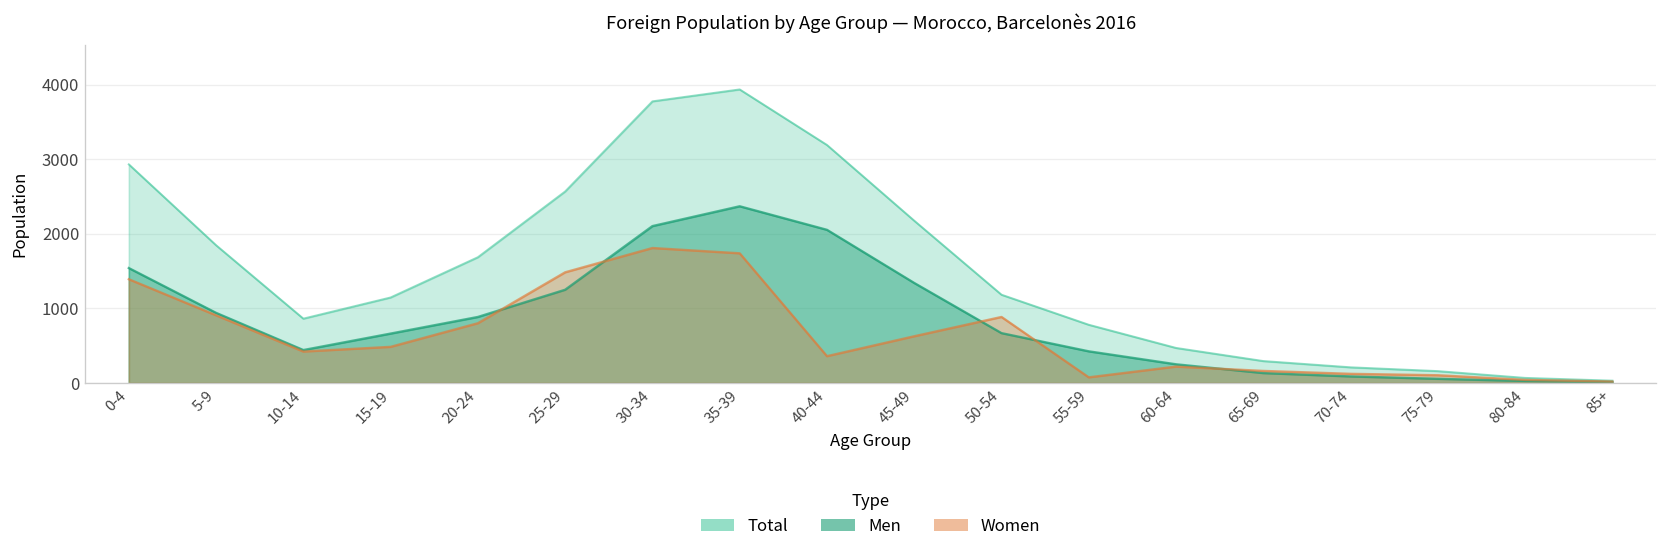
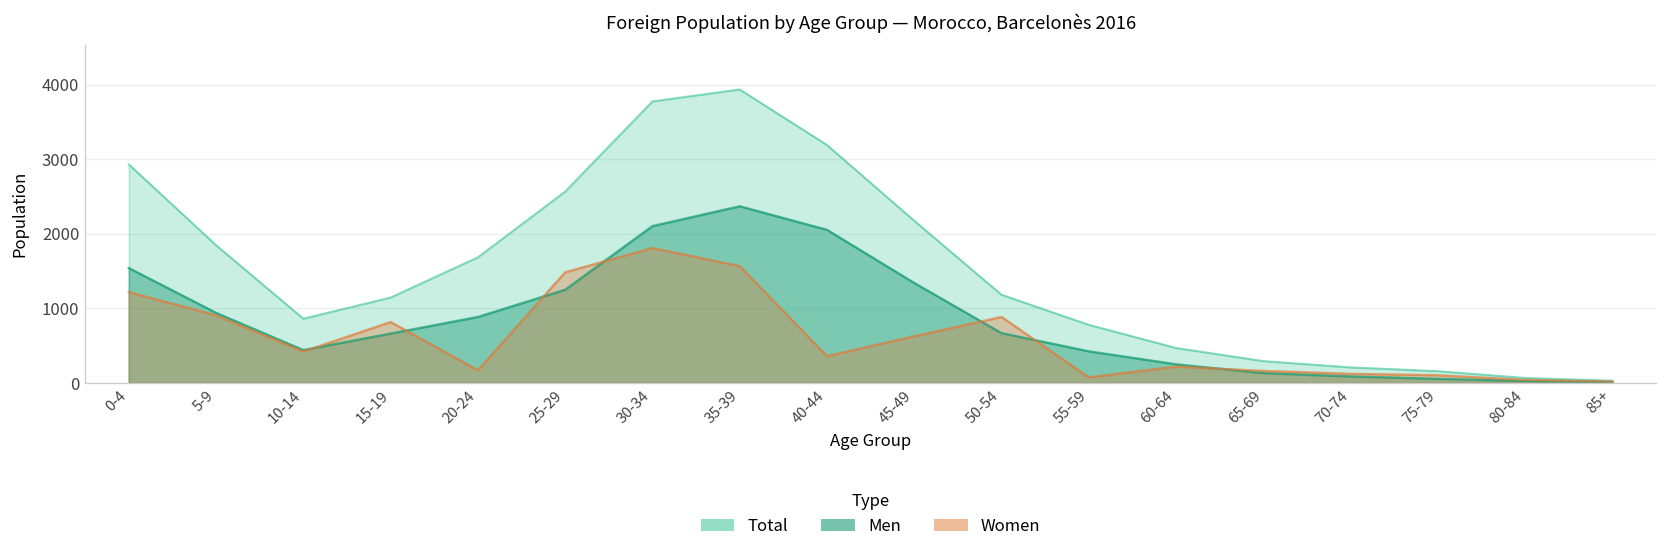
  {
    "Women": {
-     "0-4": 1400,
-     "15-19": 500,
-     "20-24": 800,
+     "0-4": 1200,
+     "15-19": 800,
+     "20-24": 200,
      "25-29": 1500,
      "30-34": 1800,
-     "35-39": 1700,
+     "35-39": 1600,
      "40-44": 400,
      "45-49": 600,
      "50-54": 900,
      "55-59": 100,
      "75-79": 100
    }
  }
